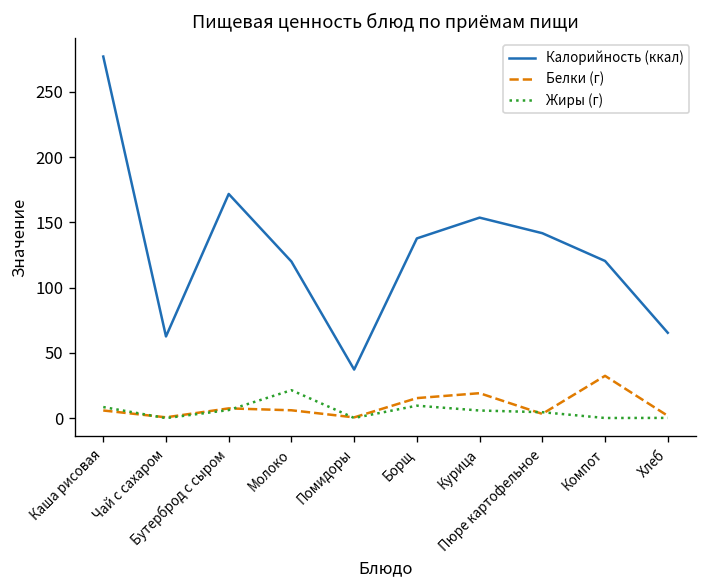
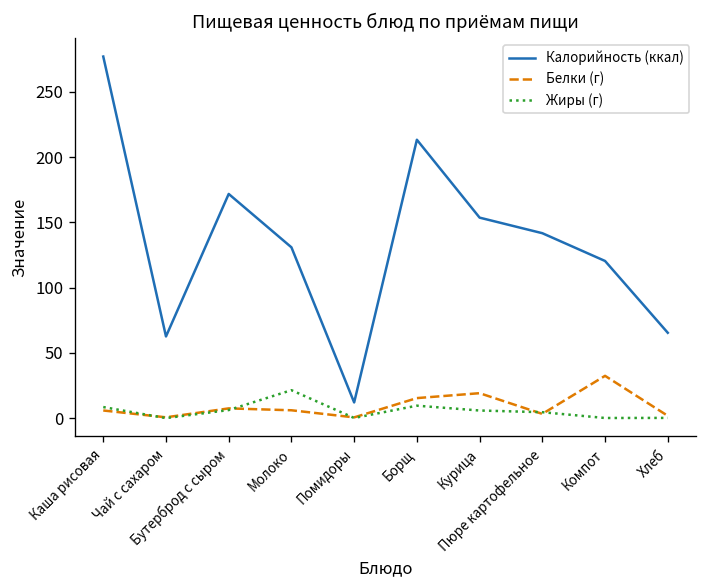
  {
    "Калорийность (ккал)": {
      "Каша рисовая": 277,
      "Чай с сахаром": 63,
      "Бутерброд с сыром": 172,
-     "Молоко": 120,
-     "Помидоры": 37,
-     "Борщ": 138,
+     "Молоко": 131,
+     "Помидоры": 12,
+     "Борщ": 213,
      "Курица": 154,
      "Пюре картофельное": 142,
      "Компот": 120,
      "Хлеб": 65
    },
    "Белки (г)": {
      "Каша рисовая": 6,
      "Молоко": 6,
      "Борщ": 15,
      "Курица": 19,
      "Компот": 32
    },
    "Жиры (г)": {
      "Каша рисовая": 8,
      "Молоко": 21,
      "Борщ": 10,
      "Курица": 6,
      "Компот": 0
    }
  }
